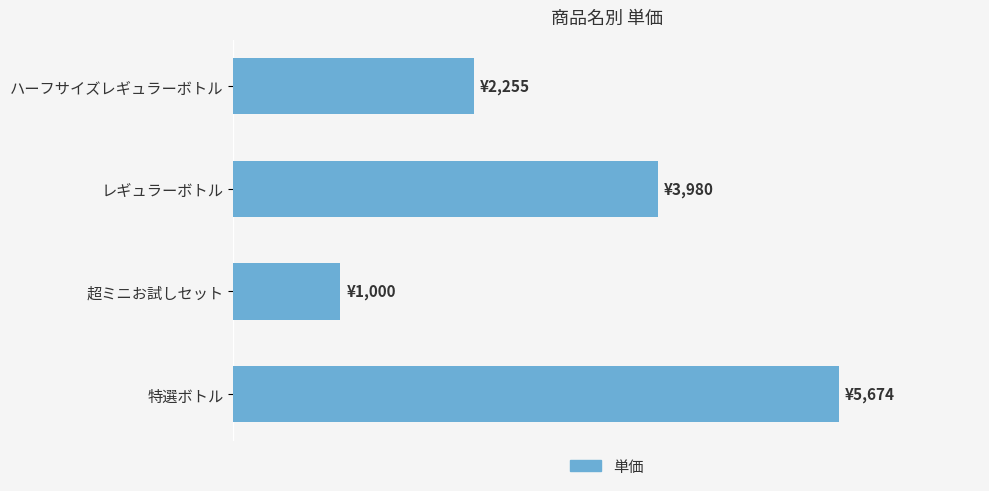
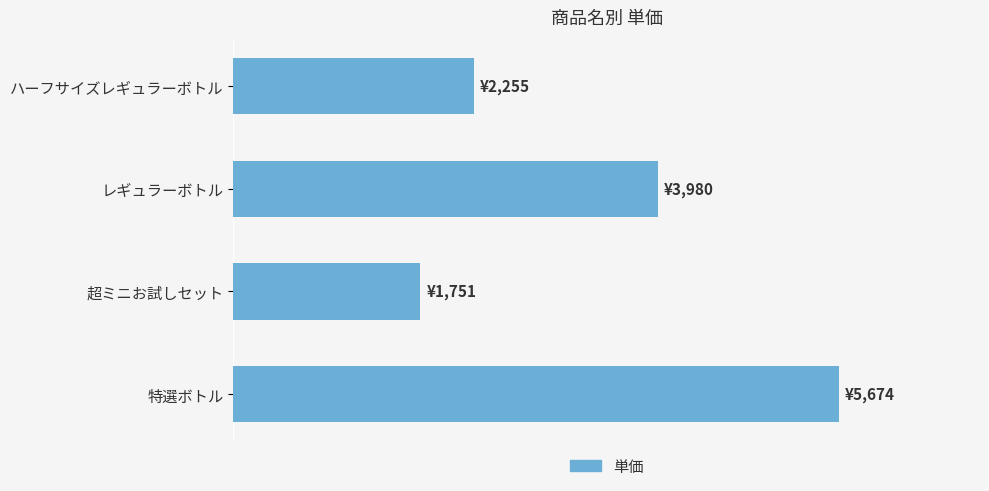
  {
    "ハーフサイズレギュラーボトル": "¥2,255",
    "レギュラーボトル": "¥3,980",
-   "超ミニお試しセット": "¥1,000",
+   "超ミニお試しセット": "¥1,751",
    "特選ボトル": "¥5,674"
  }
